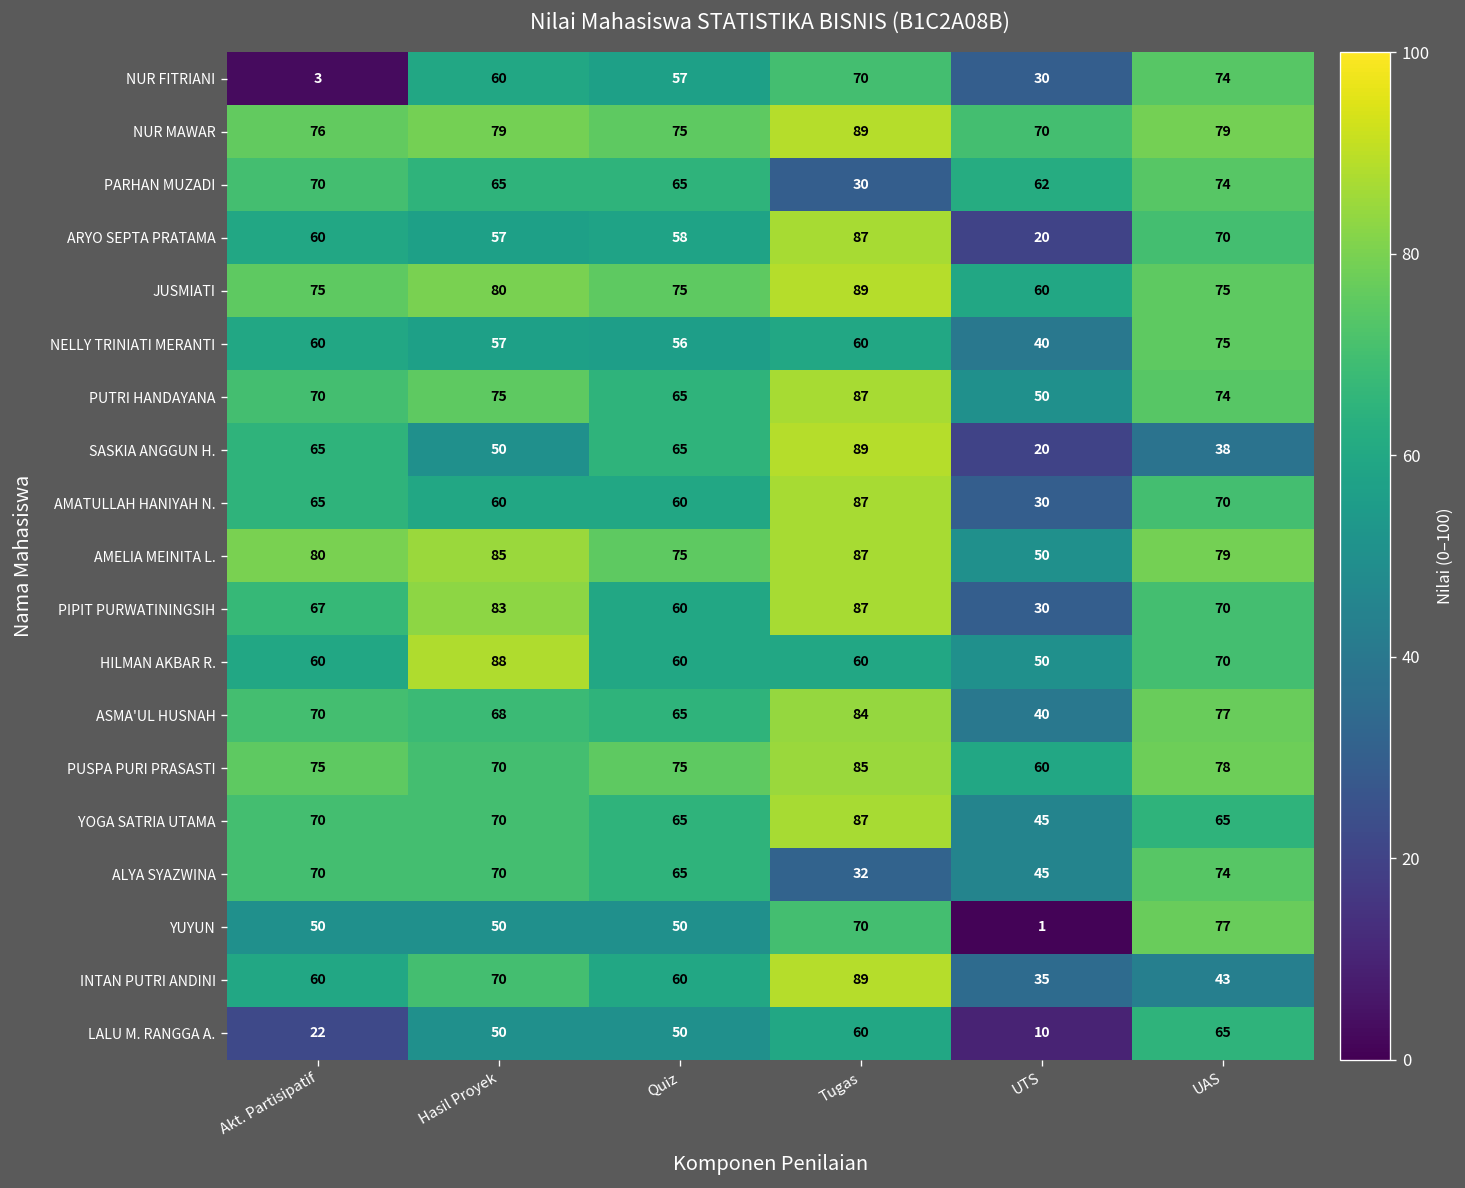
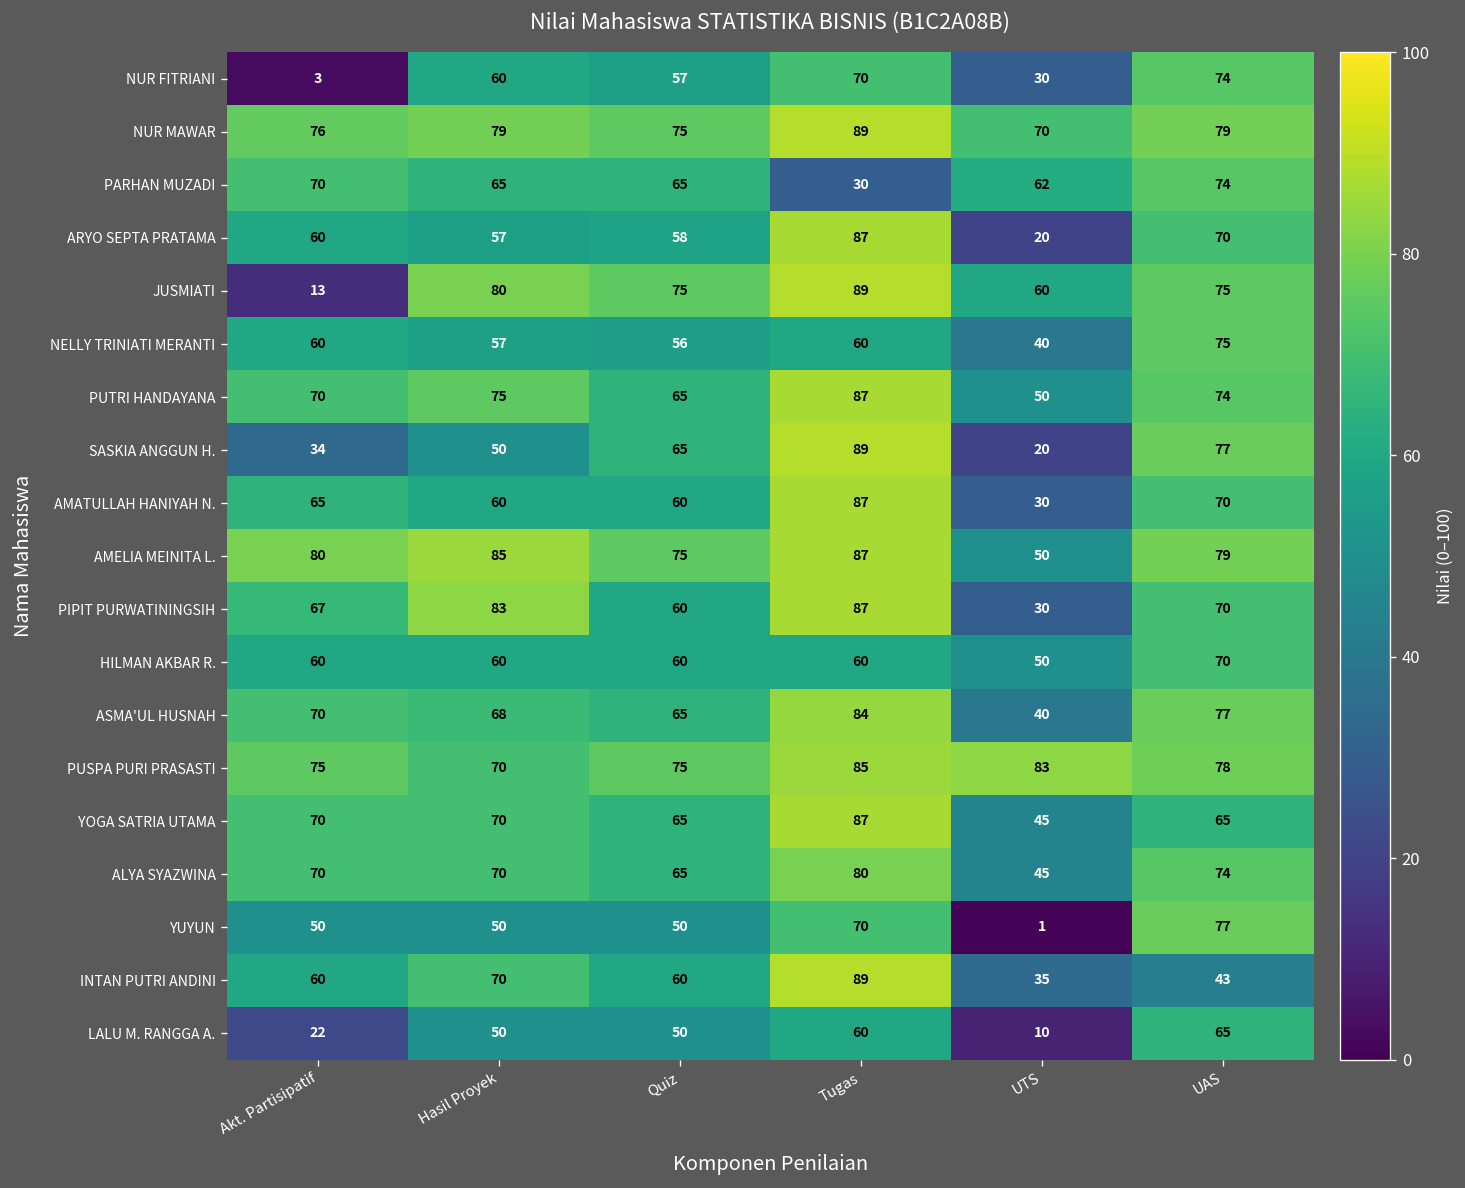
  {
    "NUR FITRIANI": {
      "Akt. Partisipatif": 3,
      "Hasil Proyek": 60,
      "Quiz": 57,
      "Tugas": 70,
      "UTS": 30,
      "UAS": 74
    },
    "NUR MAWAR": {
      "Akt. Partisipatif": 76,
      "Hasil Proyek": 79,
      "Quiz": 75,
      "Tugas": 89,
      "UTS": 70,
      "UAS": 79
    },
    "PARHAN MUZADI": {
      "Akt. Partisipatif": 70,
      "Hasil Proyek": 65,
      "Quiz": 65,
      "Tugas": 30,
      "UTS": 62,
      "UAS": 74
    },
    "ARYO SEPTA PRATAMA": {
      "Akt. Partisipatif": 60,
      "Hasil Proyek": 57,
      "Quiz": 58,
      "Tugas": 87,
      "UTS": 20,
      "UAS": 70
    },
    "JUSMIATI": {
-     "Akt. Partisipatif": 75,
+     "Akt. Partisipatif": 13,
      "Hasil Proyek": 80,
      "Quiz": 75,
      "Tugas": 89,
      "UTS": 60,
      "UAS": 75
    },
    "NELLY TRINIATI MERANTI": {
      "Akt. Partisipatif": 60,
      "Hasil Proyek": 57,
      "Quiz": 56,
      "Tugas": 60,
      "UTS": 40,
      "UAS": 75
    },
    "PUTRI HANDAYANA": {
      "Akt. Partisipatif": 70,
      "Hasil Proyek": 75,
      "Quiz": 65,
      "Tugas": 87,
      "UTS": 50,
      "UAS": 74
    },
    "SASKIA ANGGUN H.": {
-     "Akt. Partisipatif": 65,
+     "Akt. Partisipatif": 34,
      "Hasil Proyek": 50,
      "Quiz": 65,
      "Tugas": 89,
      "UTS": 20,
-     "UAS": 38
+     "UAS": 77
    },
    "AMATULLAH HANIYAH N.": {
      "Akt. Partisipatif": 65,
      "Hasil Proyek": 60,
      "Quiz": 60,
      "Tugas": 87,
      "UTS": 30,
      "UAS": 70
    },
    "AMELIA MEINITA L.": {
      "Akt. Partisipatif": 80,
      "Hasil Proyek": 85,
      "Quiz": 75,
      "Tugas": 87,
      "UTS": 50,
      "UAS": 79
    },
    "PIPIT PURWATININGSIH": {
      "Akt. Partisipatif": 67,
      "Hasil Proyek": 83,
      "Quiz": 60,
      "Tugas": 87,
      "UTS": 30,
      "UAS": 70
    },
    "HILMAN AKBAR R.": {
      "Akt. Partisipatif": 60,
-     "Hasil Proyek": 88,
+     "Hasil Proyek": 60,
      "Quiz": 60,
      "Tugas": 60,
      "UTS": 50,
      "UAS": 70
    },
    "ASMA'UL HUSNAH": {
      "Akt. Partisipatif": 70,
      "Hasil Proyek": 68,
      "Quiz": 65,
      "Tugas": 84,
      "UTS": 40,
      "UAS": 77
    },
    "PUSPA PURI PRASASTI": {
      "Akt. Partisipatif": 75,
      "Hasil Proyek": 70,
      "Quiz": 75,
      "Tugas": 85,
-     "UTS": 60,
+     "UTS": 83,
      "UAS": 78
    },
    "YOGA SATRIA UTAMA": {
      "Akt. Partisipatif": 70,
      "Hasil Proyek": 70,
      "Quiz": 65,
      "Tugas": 87,
      "UTS": 45,
      "UAS": 65
    },
    "ALYA SYAZWINA": {
      "Akt. Partisipatif": 70,
      "Hasil Proyek": 70,
      "Quiz": 65,
-     "Tugas": 32,
+     "Tugas": 80,
      "UTS": 45,
      "UAS": 74
    },
    "YUYUN": {
      "Akt. Partisipatif": 50,
      "Hasil Proyek": 50,
      "Quiz": 50,
      "Tugas": 70,
      "UTS": 1,
      "UAS": 77
    },
    "INTAN PUTRI ANDINI": {
      "Akt. Partisipatif": 60,
      "Hasil Proyek": 70,
      "Quiz": 60,
      "Tugas": 89,
      "UTS": 35,
      "UAS": 43
    },
    "LALU M. RANGGA A.": {
      "Akt. Partisipatif": 22,
      "Hasil Proyek": 50,
      "Quiz": 50,
      "Tugas": 60,
      "UTS": 10,
      "UAS": 65
    }
  }
